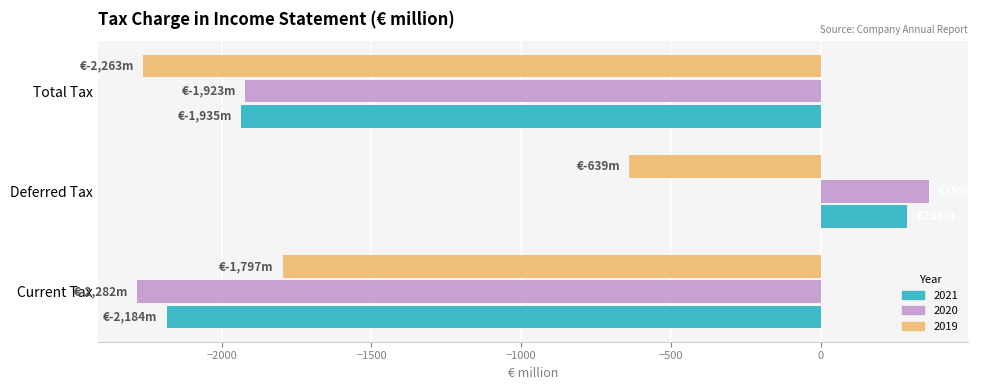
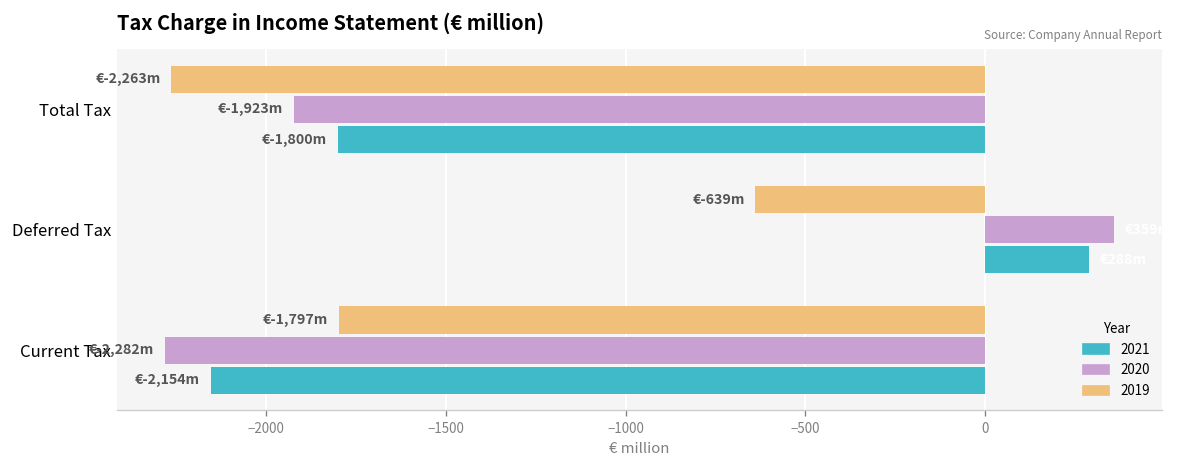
  {
    "2021": {
-     "Total Tax": "€-1,935m",
-     "Current Tax": "€-2,184m"
+     "Total Tax": "€-1,800m",
+     "Current Tax": "€-2,154m"
    },
    "2020": {
      "Total Tax": "€-1,923m",
      "Current Tax": "€-2,282m"
    },
    "2019": {
      "Total Tax": "€-2,263m",
      "Deferred Tax": "€-639m",
      "Current Tax": "€-1,797m"
    }
  }
